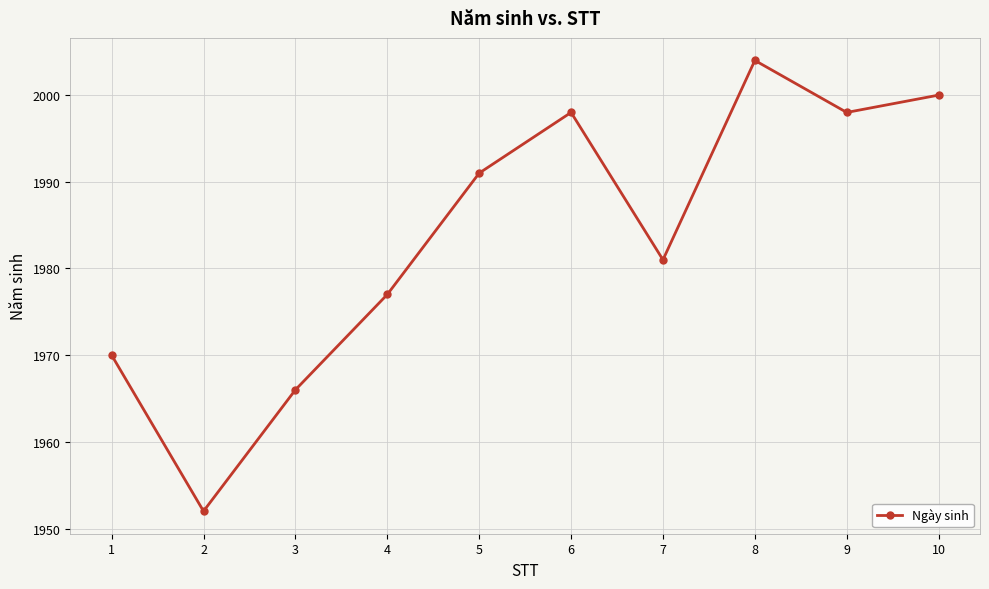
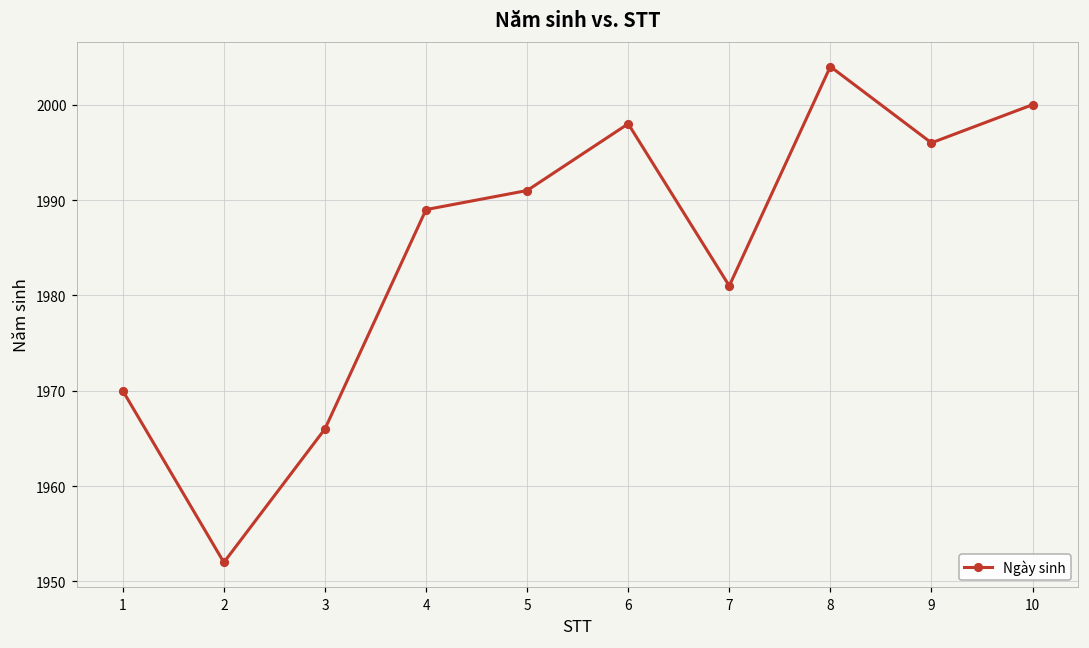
  {
    "1": 1970,
    "2": 1952,
    "3": 1966,
-   "4": 1977,
+   "4": 1989,
    "5": 1991,
    "6": 1998,
    "7": 1981,
    "8": 2004,
-   "9": 1998,
+   "9": 1996,
    "10": 2000
  }
